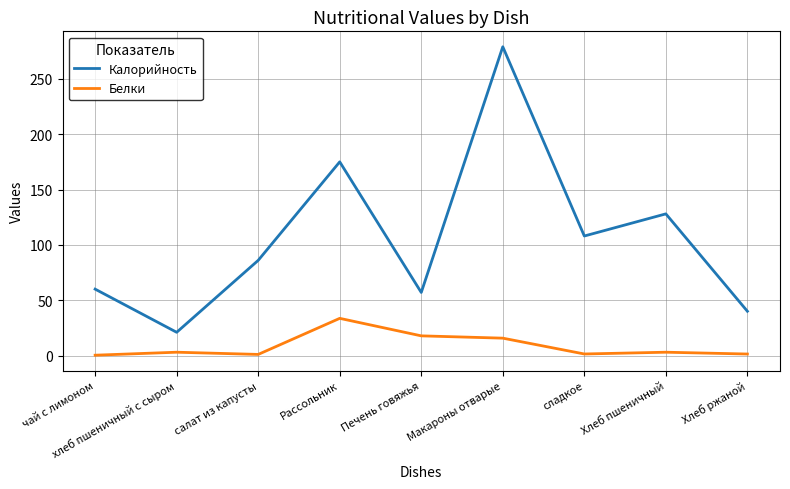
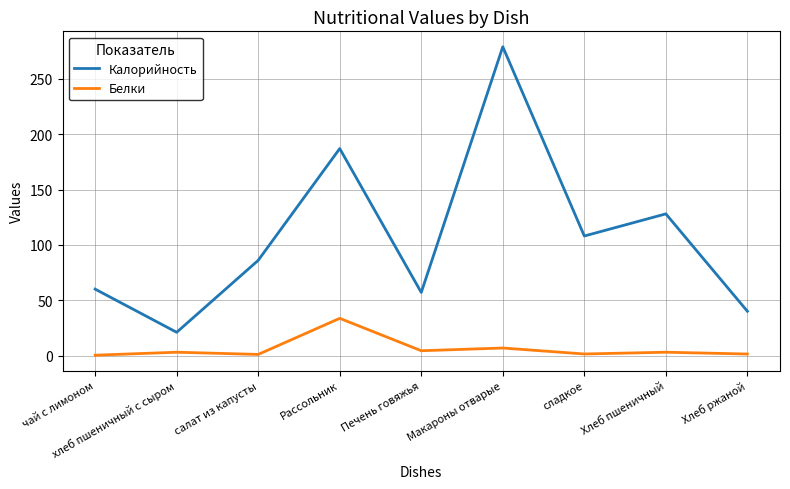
  {
    "Калорийность": {
      "чай с лимоном": 60,
      "хлеб пшеничный с сыром": 21,
      "салат из капусты": 86,
-     "Рассольник": 175,
+     "Рассольник": 187,
      "Печень говяжья": 57,
      "Макароны отварые": 279,
      "сладкое": 108,
      "Хлеб пшеничный": 128,
      "Хлеб ржаной": 40
    },
    "Белки": {
      "чай с лимоном": 0,
      "хлеб пшеничный с сыром": 3,
      "салат из капусты": 1,
      "Рассольник": 34,
-     "Печень говяжья": 18,
-     "Макароны отварые": 16,
+     "Печень говяжья": 4,
+     "Макароны отварые": 7,
      "сладкое": 1,
      "Хлеб пшеничный": 3,
      "Хлеб ржаной": 1
    }
  }
